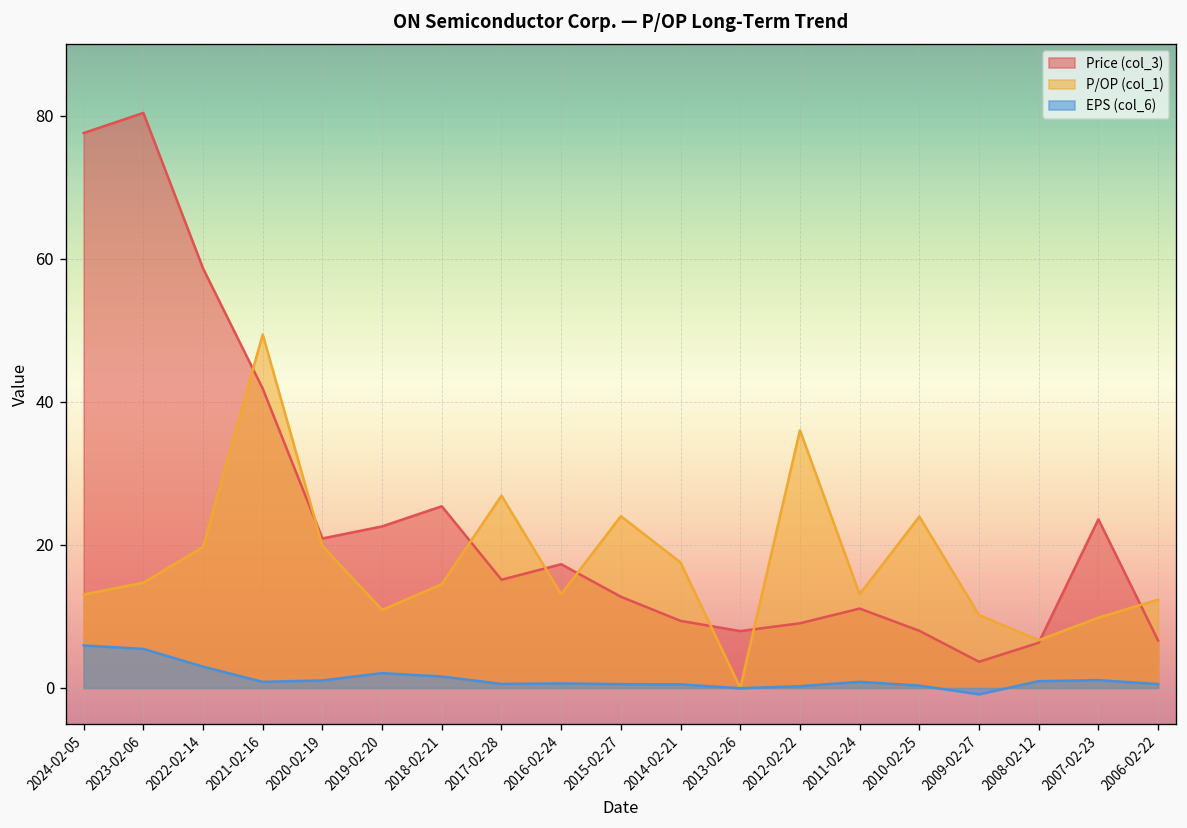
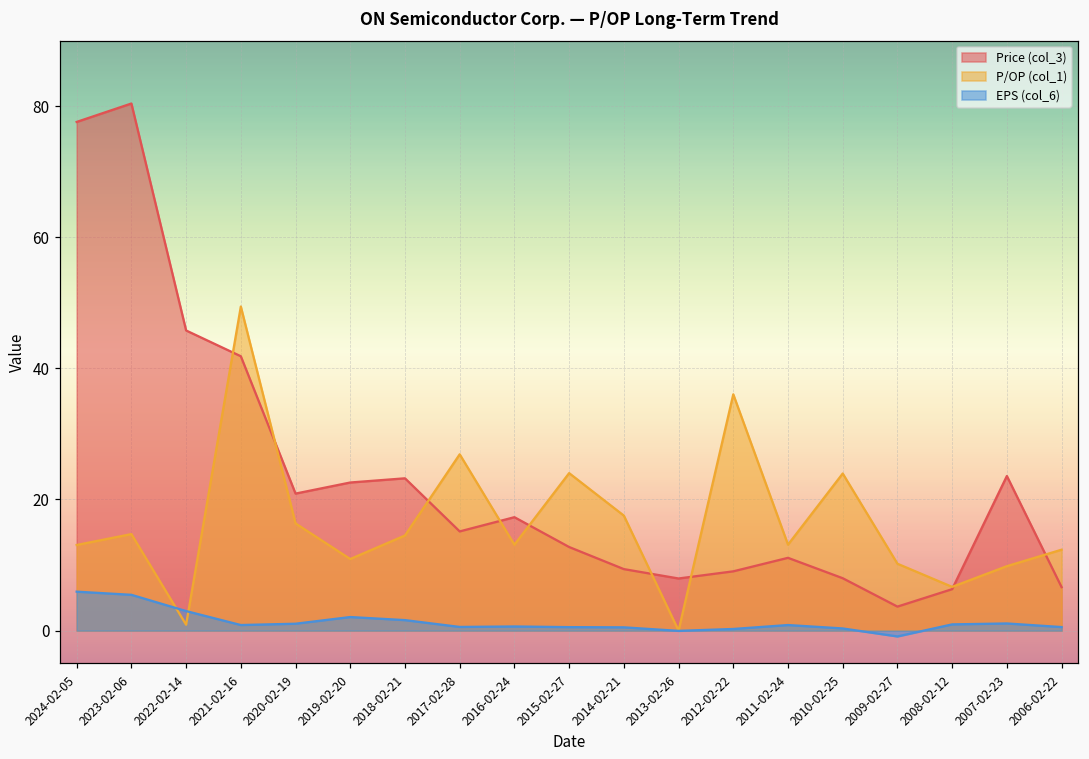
  {
    "Price (col_3)": {
      "2024-02-05": 78,
      "2023-02-06": 80,
-     "2022-02-14": 59,
+     "2022-02-14": 46,
      "2021-02-16": 42,
      "2020-02-19": 21,
      "2019-02-20": 23,
-     "2018-02-21": 25,
+     "2018-02-21": 23,
      "2017-02-28": 15,
      "2016-02-24": 17,
      "2015-02-27": 13,
      "2014-02-21": 9,
      "2013-02-26": 8,
      "2012-02-22": 9,
      "2011-02-24": 11,
      "2010-02-25": 8,
      "2009-02-27": 4,
      "2007-02-23": 24,
      "2006-02-22": 7
    },
    "P/OP (col_1)": {
      "2024-02-05": 13,
      "2023-02-06": 15,
-     "2022-02-14": 20,
+     "2022-02-14": 1,
      "2021-02-16": 49,
-     "2020-02-19": 20,
+     "2020-02-19": 16,
      "2019-02-20": 11,
      "2018-02-21": 15,
      "2017-02-28": 27,
      "2016-02-24": 13,
      "2015-02-27": 24,
      "2014-02-21": 18,
      "2012-02-22": 36,
      "2011-02-24": 13,
      "2010-02-25": 24,
      "2009-02-27": 10,
      "2007-02-23": 10,
      "2006-02-22": 12
    }
  }
